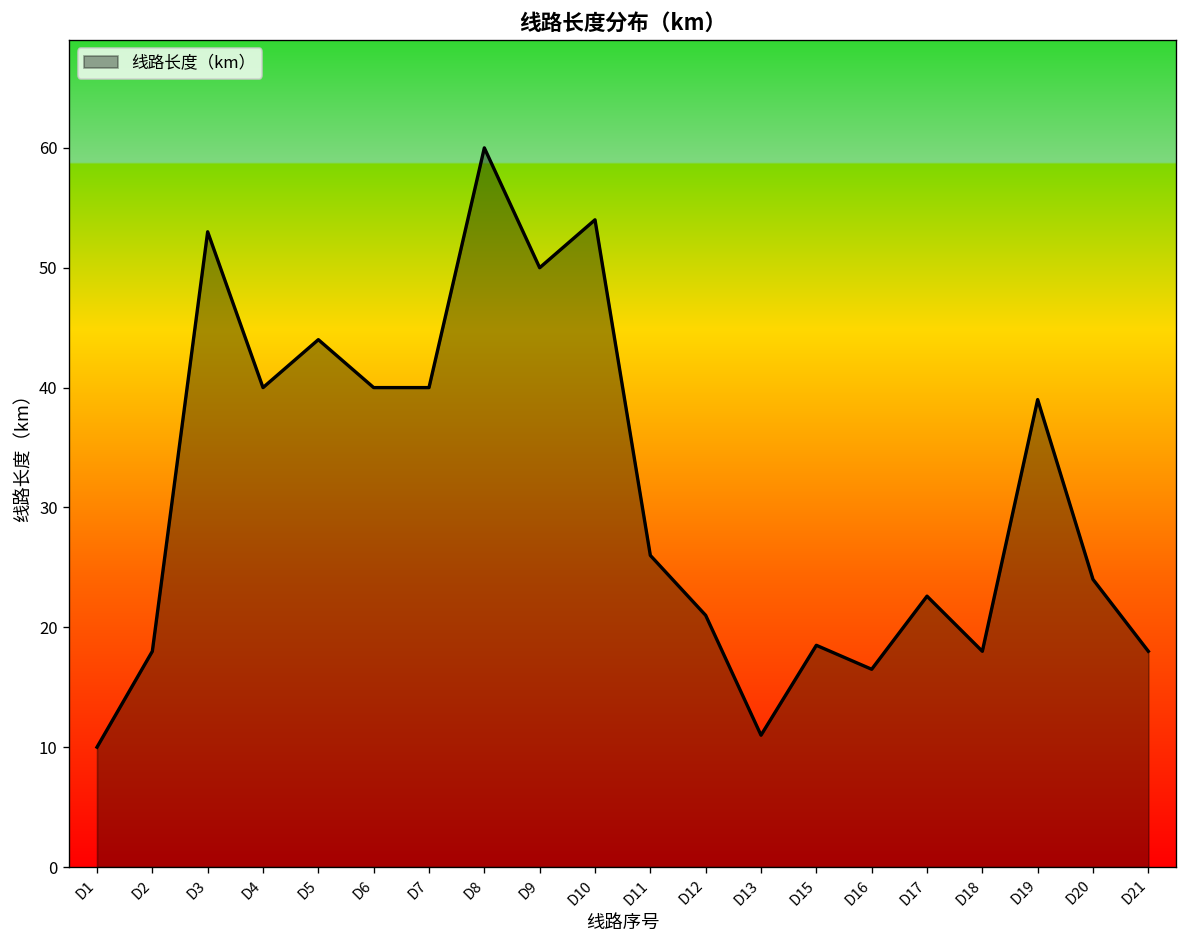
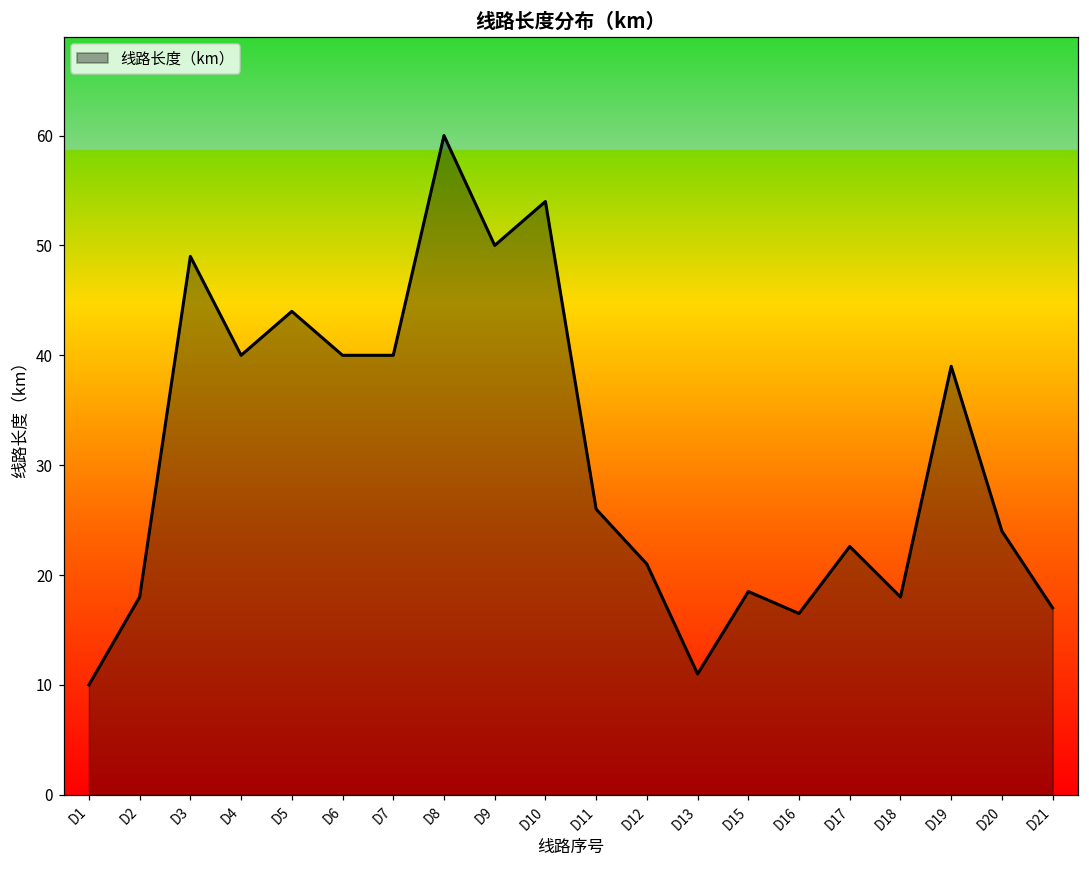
  {
    "D1": 10,
    "D2": 18,
-   "D3": 53,
+   "D3": 49,
    "D4": 40,
    "D5": 44,
    "D6": 40,
    "D7": 40,
    "D8": 60,
    "D9": 50,
    "D10": 54,
    "D11": 26,
    "D12": 21,
    "D13": 11,
    "D15": 19,
    "D16": 17,
    "D17": 23,
    "D18": 18,
    "D19": 39,
    "D20": 24,
-   "D21": 18
+   "D21": 17
  }
